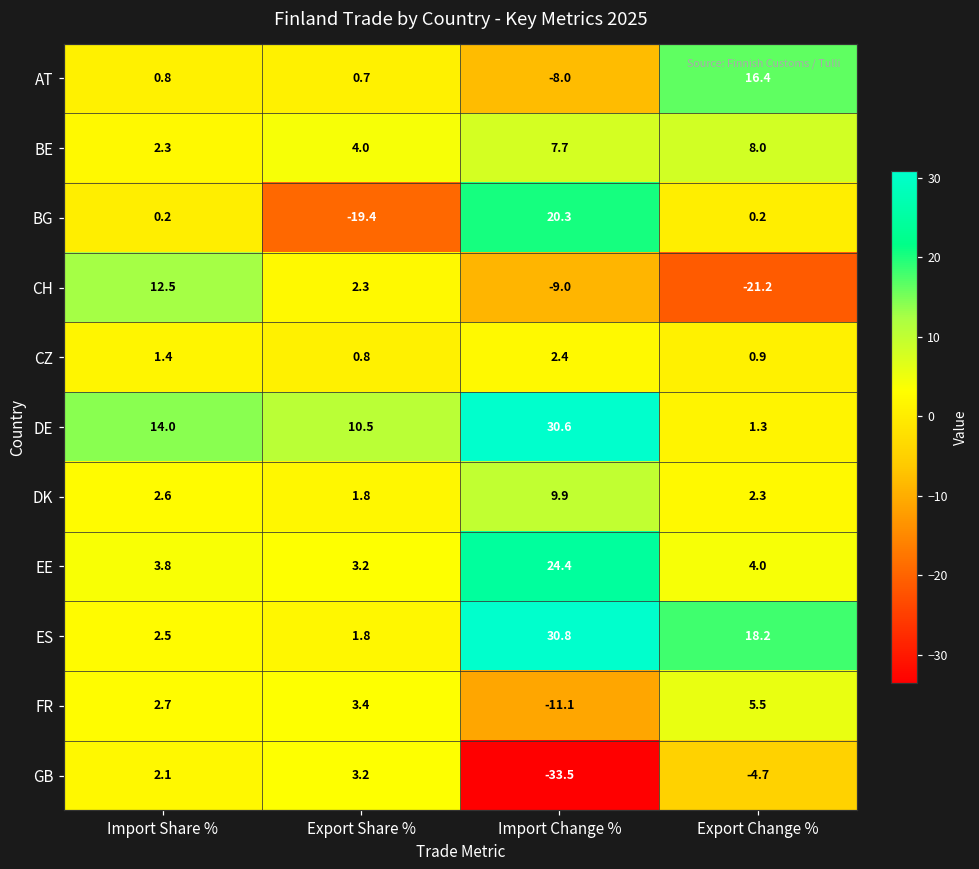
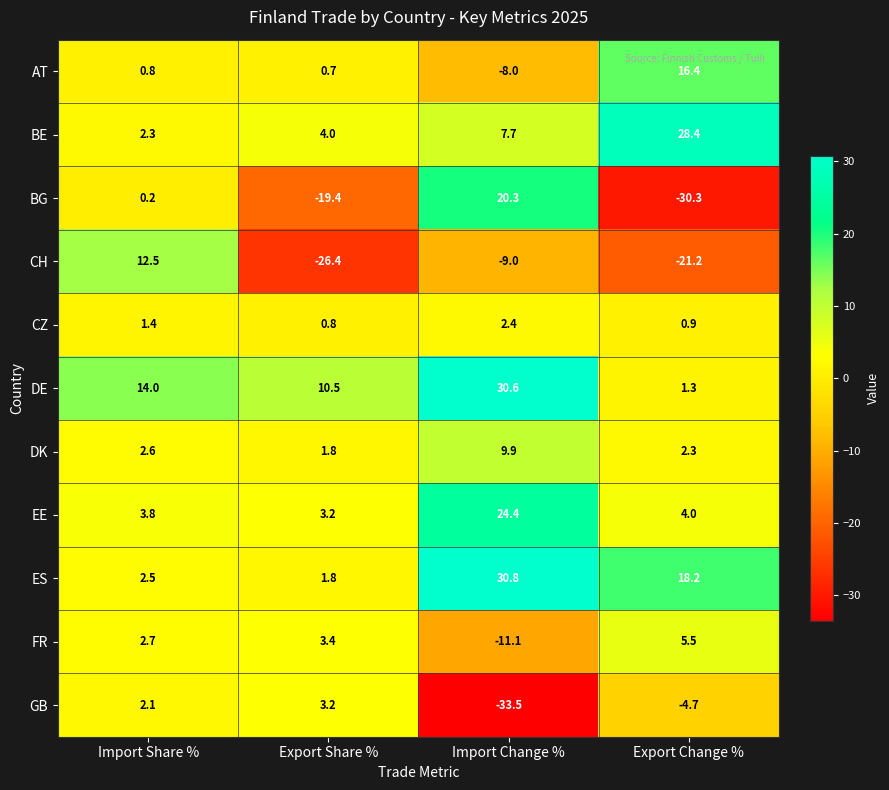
  {
    "AT": {
      "Import Share %": 0.8,
      "Export Share %": 0.7,
      "Import Change %": -8.0
    },
    "BE": {
      "Import Share %": 2.3,
      "Export Share %": 4.0,
      "Import Change %": 7.7,
-     "Export Change %": 8.0
+     "Export Change %": 28.4
    },
    "BG": {
      "Import Share %": 0.2,
      "Export Share %": -19.4,
      "Import Change %": 20.3,
-     "Export Change %": 0.2
+     "Export Change %": -30.3
    },
    "CH": {
      "Import Share %": 12.5,
-     "Export Share %": 2.3,
+     "Export Share %": -26.4,
      "Import Change %": -9.0,
      "Export Change %": -21.2
    },
    "CZ": {
      "Import Share %": 1.4,
      "Export Share %": 0.8,
      "Import Change %": 2.4,
      "Export Change %": 0.9
    },
    "DE": {
      "Import Share %": 14.0,
      "Export Share %": 10.5,
      "Import Change %": 30.6,
      "Export Change %": 1.3
    },
    "DK": {
      "Import Share %": 2.6,
      "Export Share %": 1.8,
      "Import Change %": 9.9,
      "Export Change %": 2.3
    },
    "EE": {
      "Import Share %": 3.8,
      "Export Share %": 3.2,
      "Import Change %": 24.4,
      "Export Change %": 4.0
    },
    "ES": {
      "Import Share %": 2.5,
      "Export Share %": 1.8,
      "Import Change %": 30.8,
      "Export Change %": 18.2
    },
    "FR": {
      "Import Share %": 2.7,
      "Export Share %": 3.4,
      "Import Change %": -11.1,
      "Export Change %": 5.5
    },
    "GB": {
      "Import Share %": 2.1,
      "Export Share %": 3.2,
      "Import Change %": -33.5,
      "Export Change %": -4.7
    }
  }
